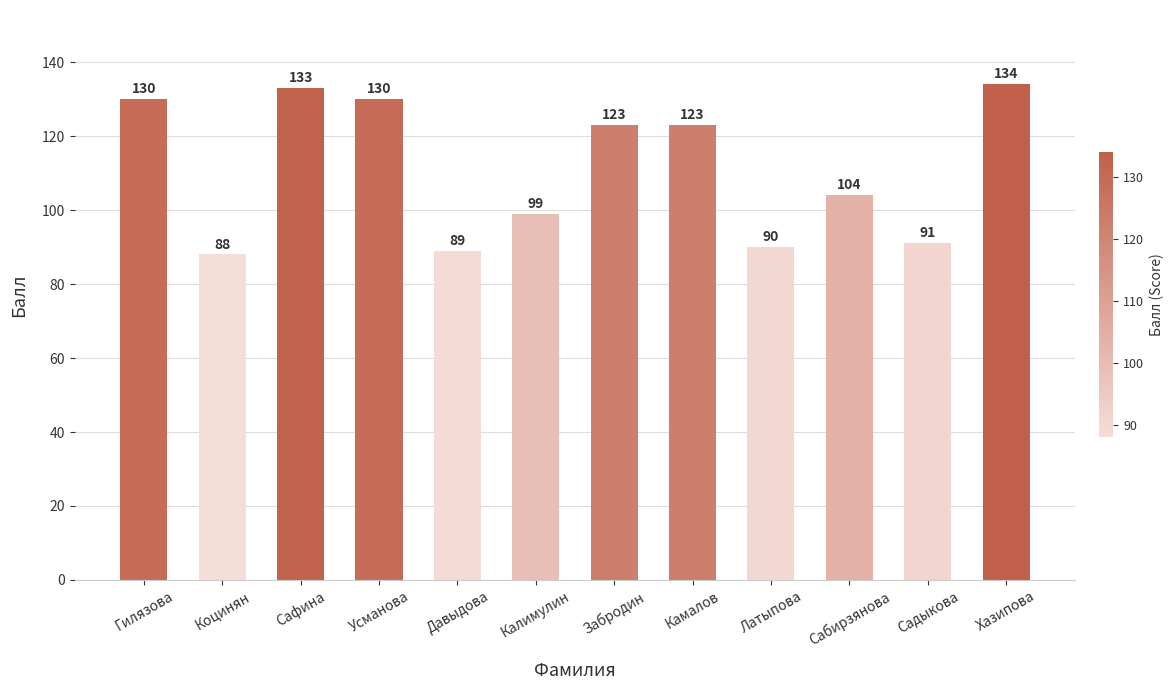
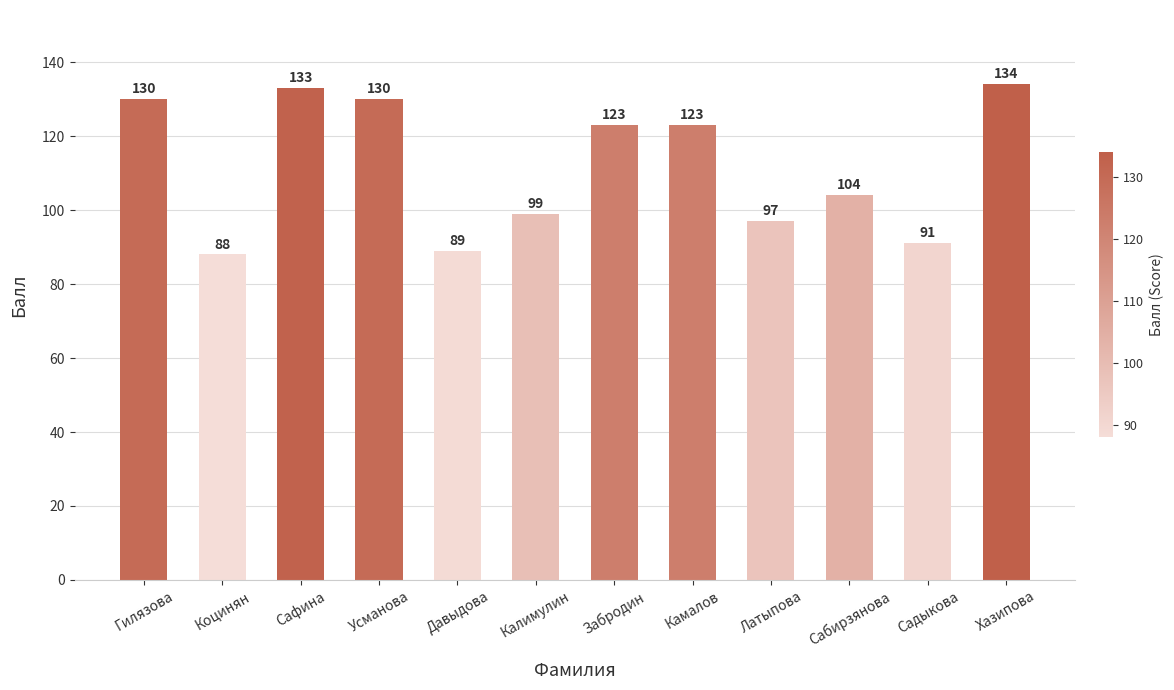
  {
    "Гилязова": 130,
    "Коцинян": 88,
    "Сафина": 133,
    "Усманова": 130,
    "Давыдова": 89,
    "Калимулин": 99,
    "Забродин": 123,
    "Камалов": 123,
-   "Латыпова": 90,
+   "Латыпова": 97,
    "Сабирзянова": 104,
    "Садыкова": 91,
    "Хазипова": 134
  }
